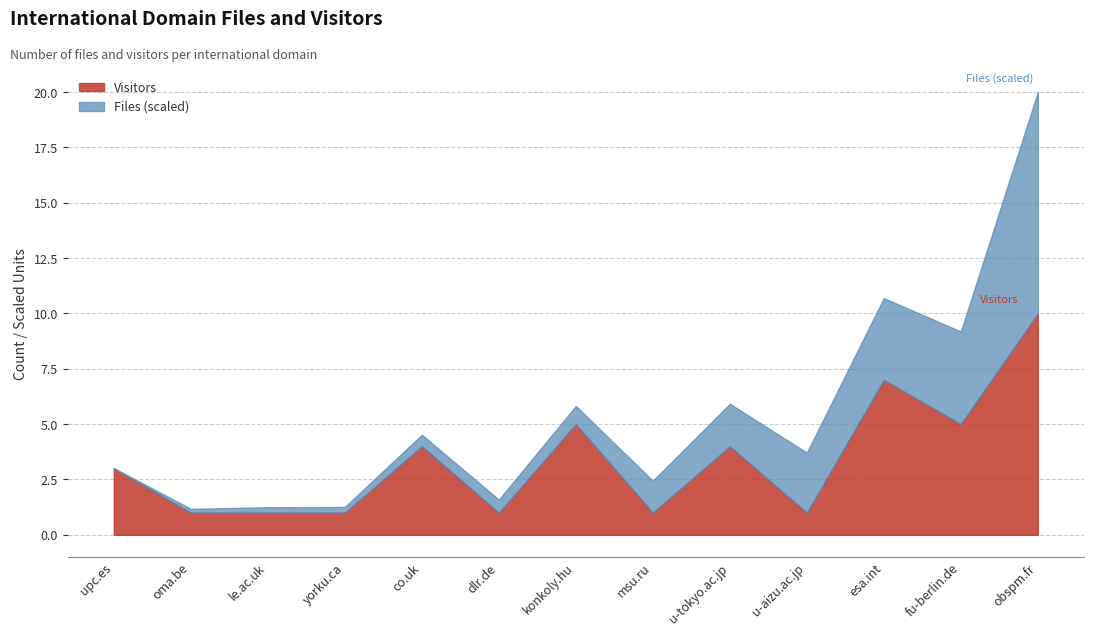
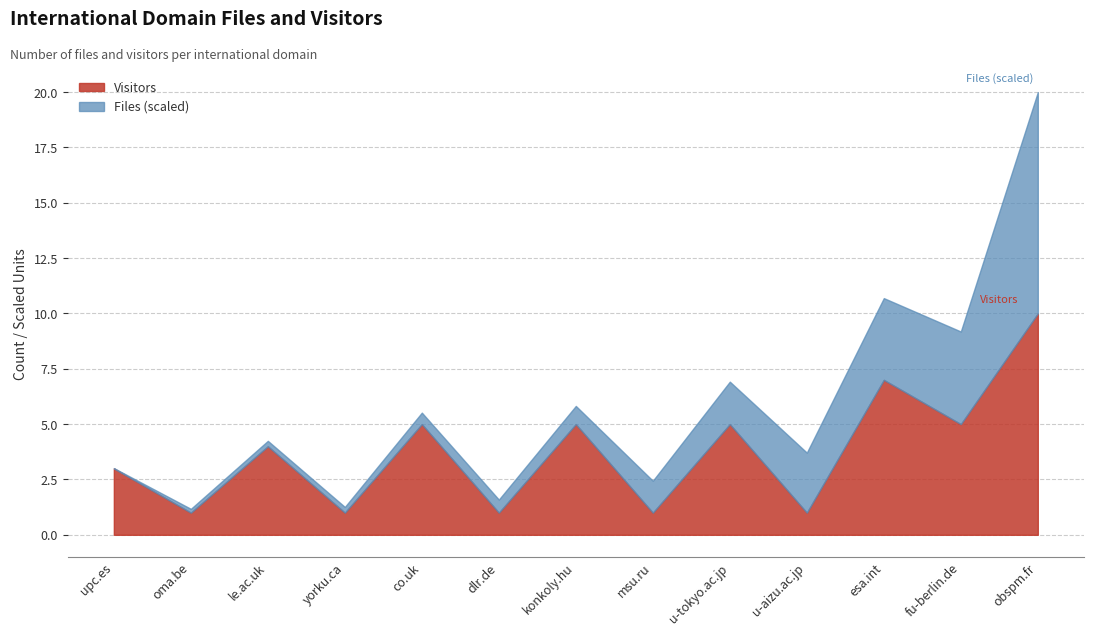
  {
    "Visitors": {
      "oma.be": 1,
-     "le.ac.uk": 1,
+     "le.ac.uk": 4,
      "yorku.ca": 1,
-     "co.uk": 4,
+     "co.uk": 5,
      "dlr.de": 1,
      "konkoly.hu": 5,
      "msu.ru": 1,
-     "u-tokyo.ac.jp": 4,
+     "u-tokyo.ac.jp": 5,
      "u-aizu.ac.jp": 1,
      "esa.int": 7,
      "fu-berlin.de": 5,
      "obspm.fr": 10
    },
    "Files (scaled)": {
      "oma.be": 0.2,
      "le.ac.uk": 0.2,
      "yorku.ca": 0.3,
      "co.uk": 0.5,
      "dlr.de": 0.6,
      "konkoly.hu": 0.8,
      "msu.ru": 1.4,
      "u-tokyo.ac.jp": 2,
      "u-aizu.ac.jp": 2.7,
      "esa.int": 3.7,
      "fu-berlin.de": 4.2,
      "obspm.fr": 10
    }
  }
